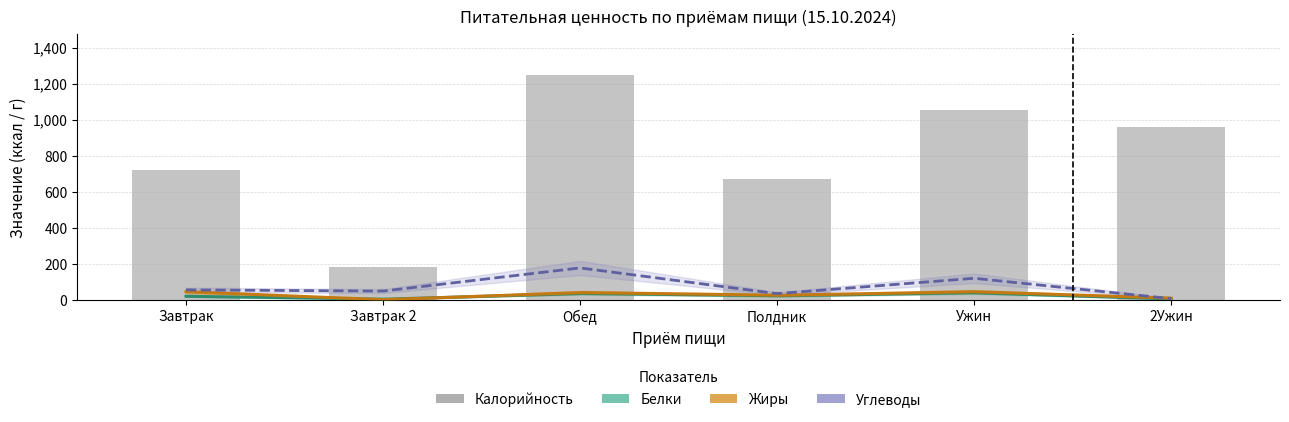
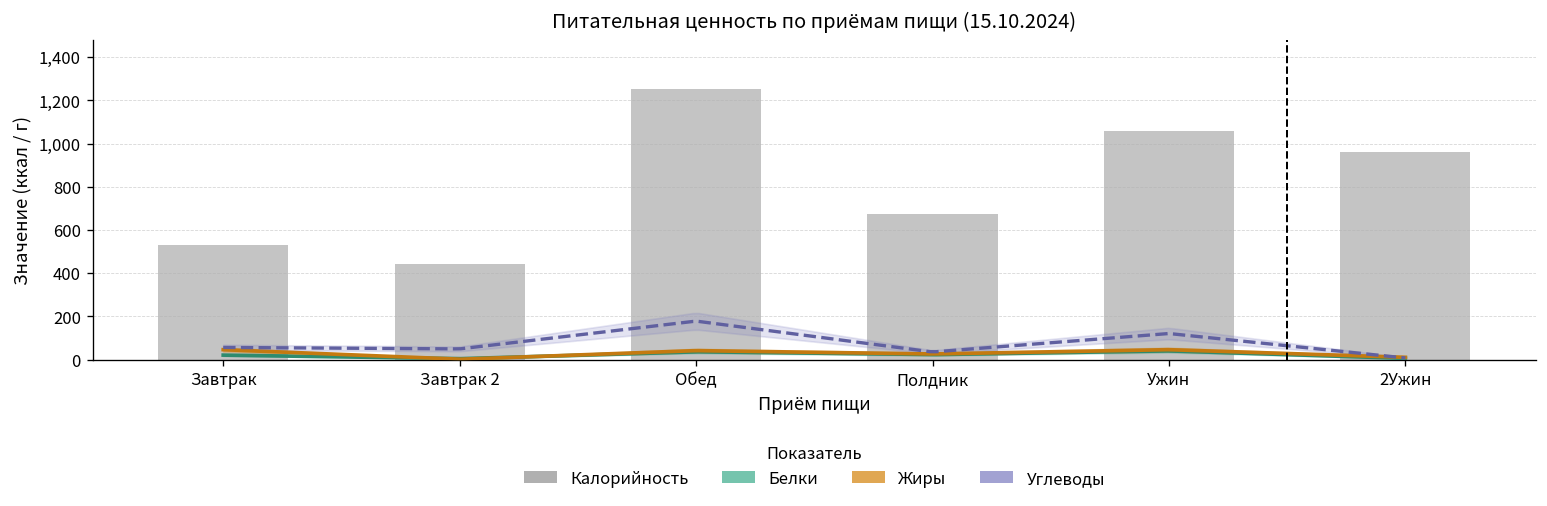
  {
    "Калорийность": {
-     "Завтрак": "720",
-     "Завтрак 2": "180",
+     "Завтрак": "530",
+     "Завтрак 2": "440",
      "Обед": "1,250",
      "Полдник": "670",
      "Ужин": "1,060",
      "2Ужин": "960"
    }
  }
